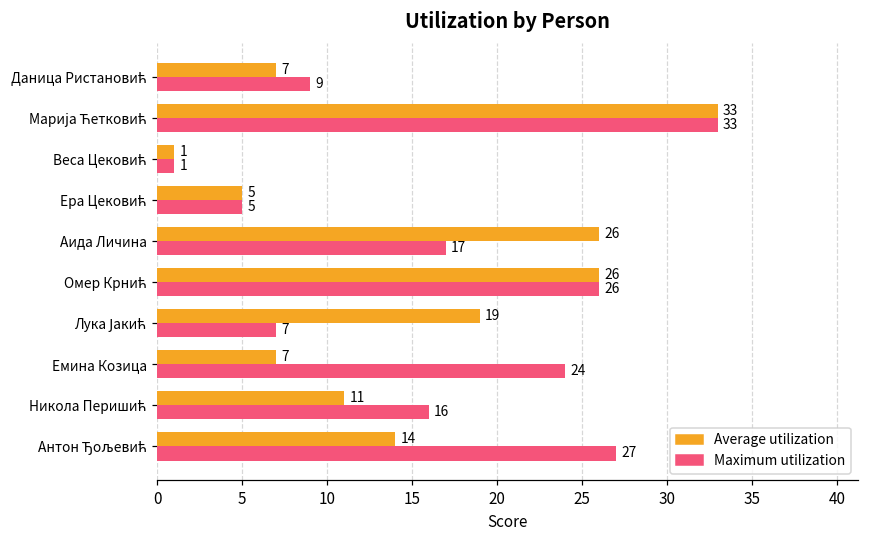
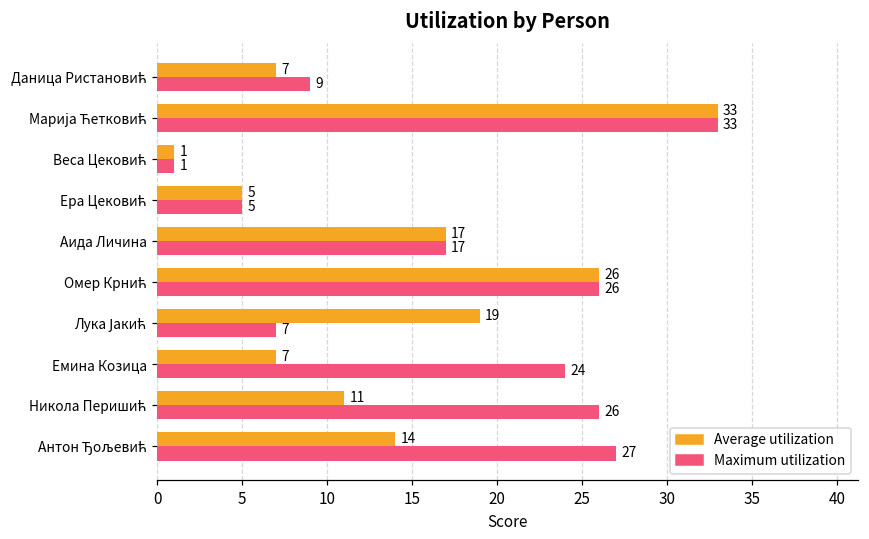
  {
    "Average utilization": {
      "Даница Ристановић": 7,
      "Марија Ћетковић": 33,
      "Веса Цековић": 1,
      "Ера Цековић": 5,
-     "Аида Личина": 26,
+     "Аида Личина": 17,
      "Омер Крнић": 26,
      "Лука Јакић": 19,
      "Емина Козица": 7,
      "Никола Перишић": 11,
      "Антон Ђољевић": 14
    },
    "Maximum utilization": {
      "Даница Ристановић": 9,
      "Марија Ћетковић": 33,
      "Веса Цековић": 1,
      "Ера Цековић": 5,
      "Аида Личина": 17,
      "Омер Крнић": 26,
      "Лука Јакић": 7,
      "Емина Козица": 24,
-     "Никола Перишић": 16,
+     "Никола Перишић": 26,
      "Антон Ђољевић": 27
    }
  }
